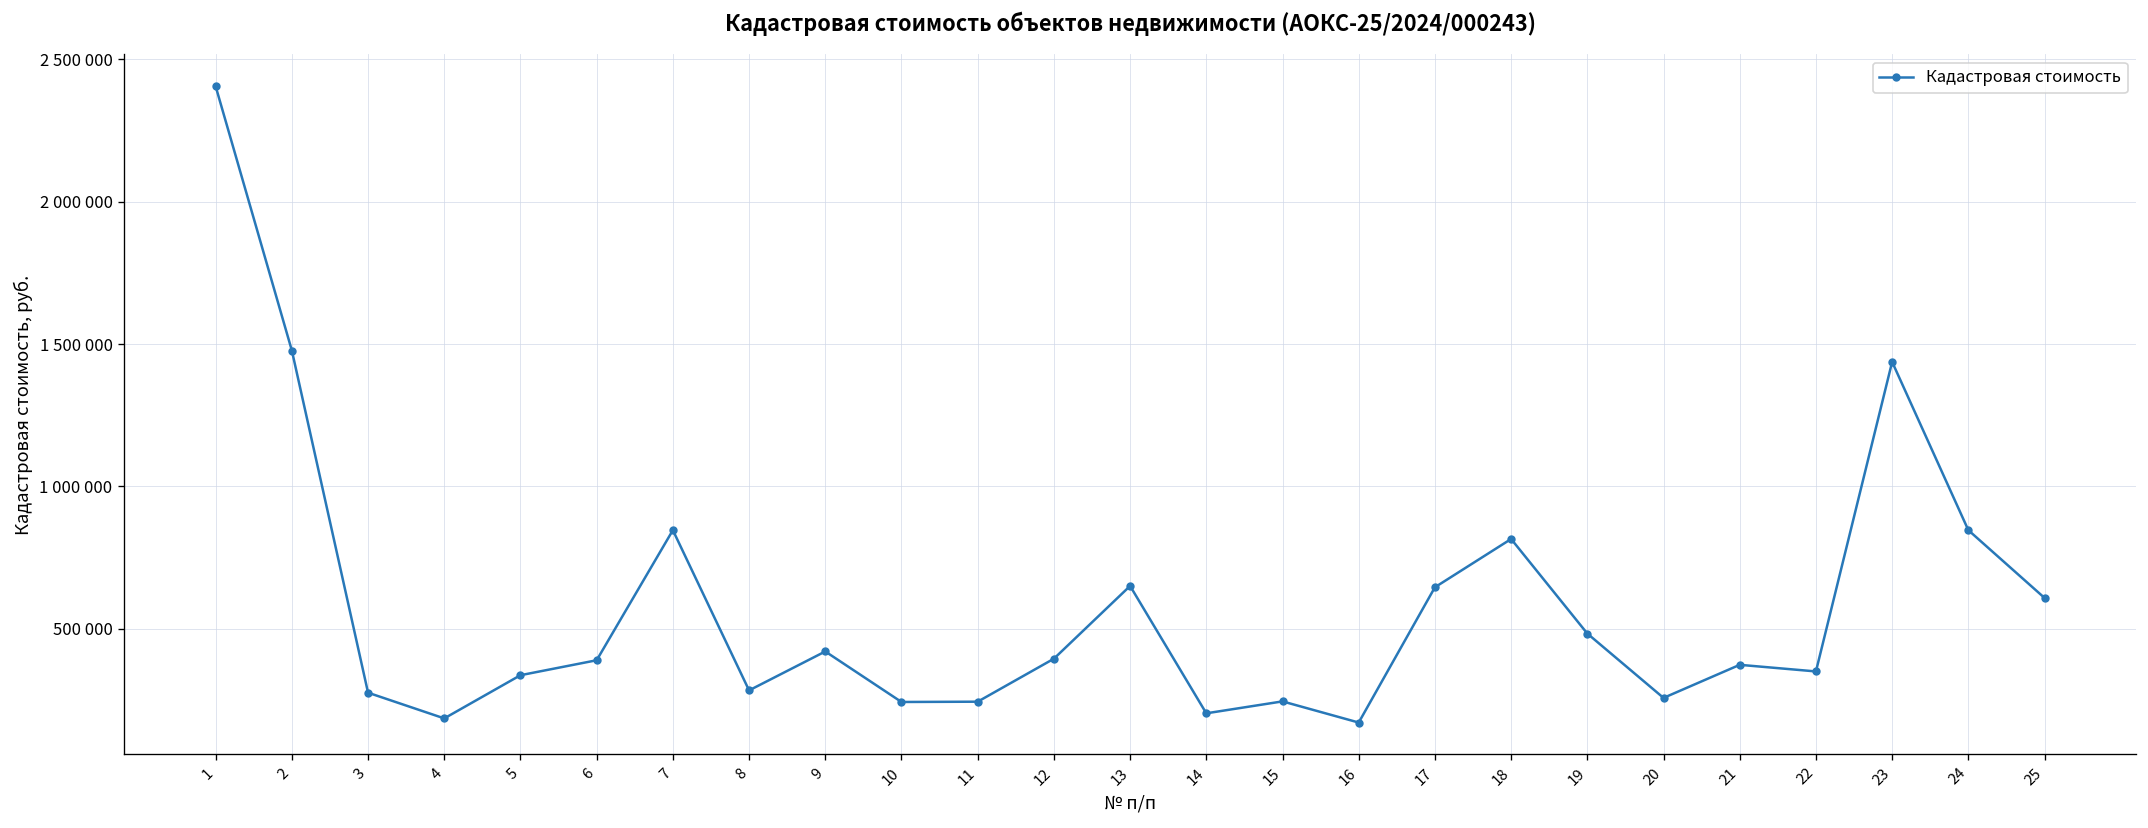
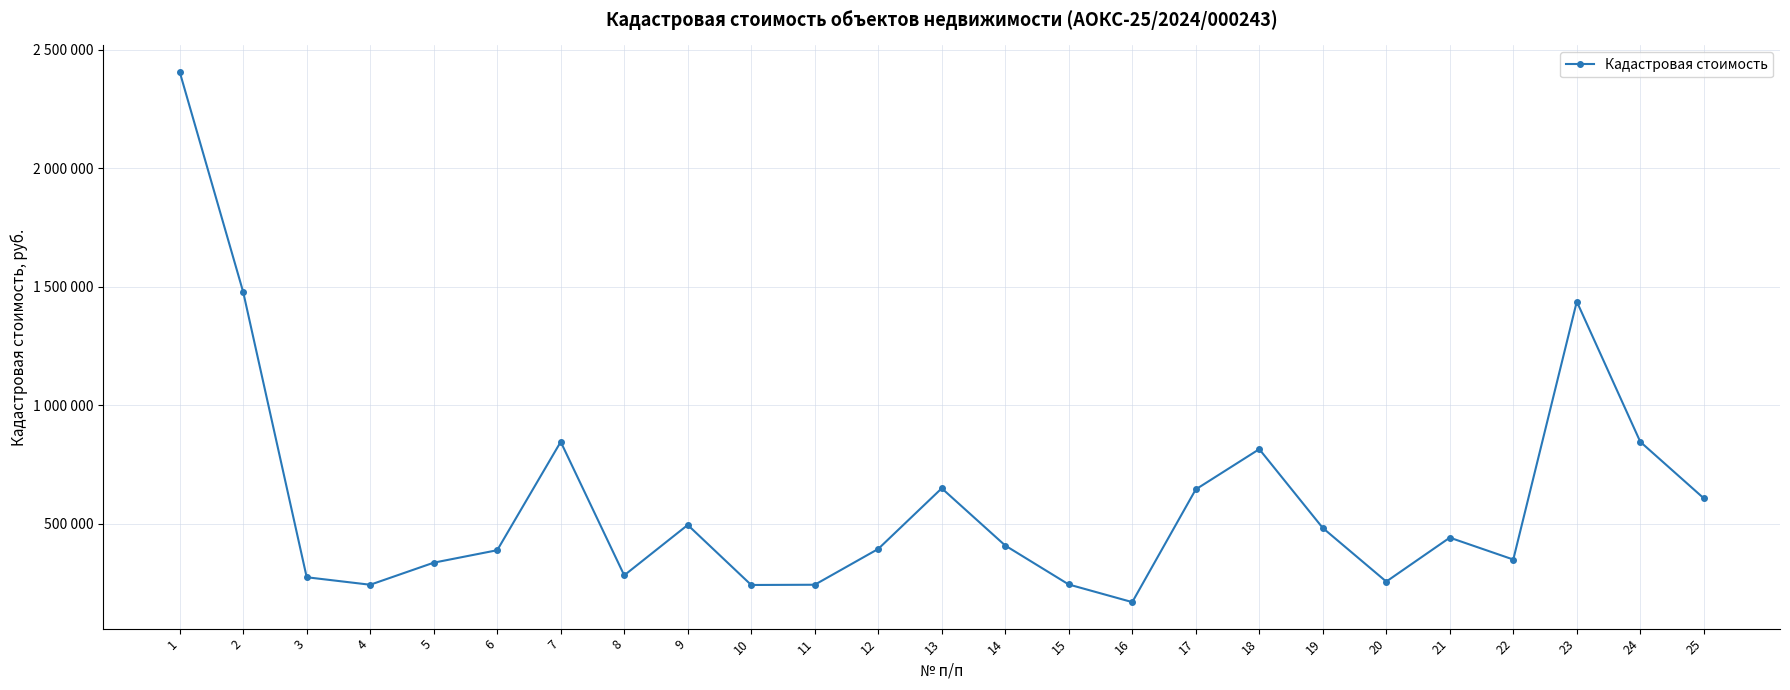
  {
    "1": 2410000,
    "2": 1480000,
    "3": 270000,
-   "4": 180000,
+   "4": 240000,
    "5": 340000,
    "6": 390000,
    "7": 850000,
    "8": 280000,
-   "9": 420000,
+   "9": 500000,
    "10": 240000,
    "11": 240000,
    "12": 390000,
    "13": 650000,
-   "14": 200000,
+   "14": 410000,
    "15": 240000,
    "16": 170000,
    "17": 650000,
    "18": 820000,
    "19": 480000,
    "20": 260000,
-   "21": 370000,
+   "21": 440000,
    "22": 350000,
    "23": 1440000,
    "24": 850000,
    "25": 610000
  }
